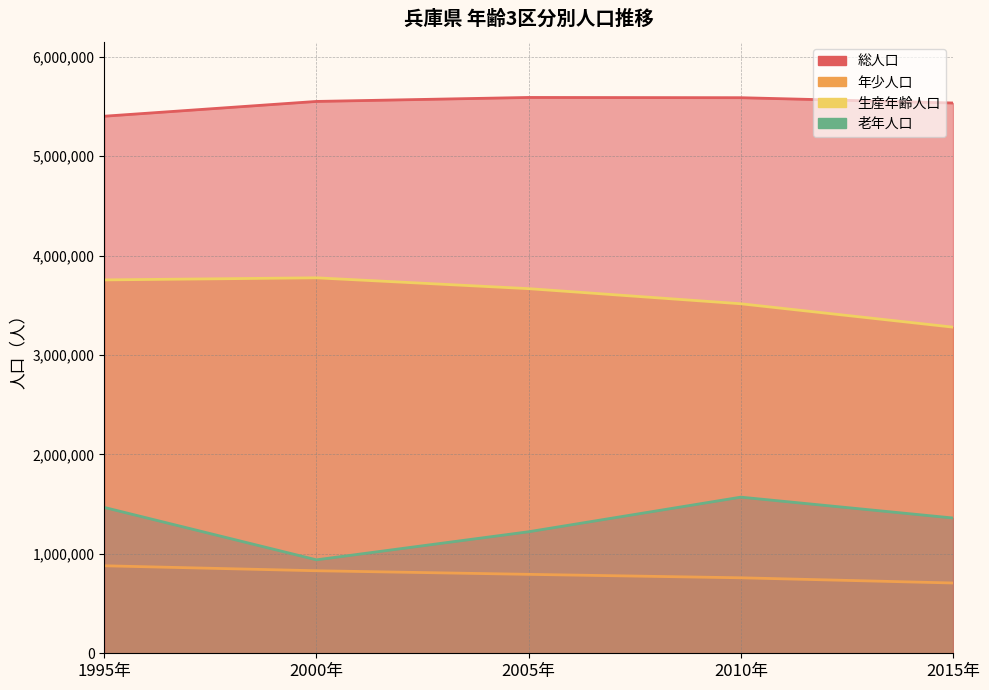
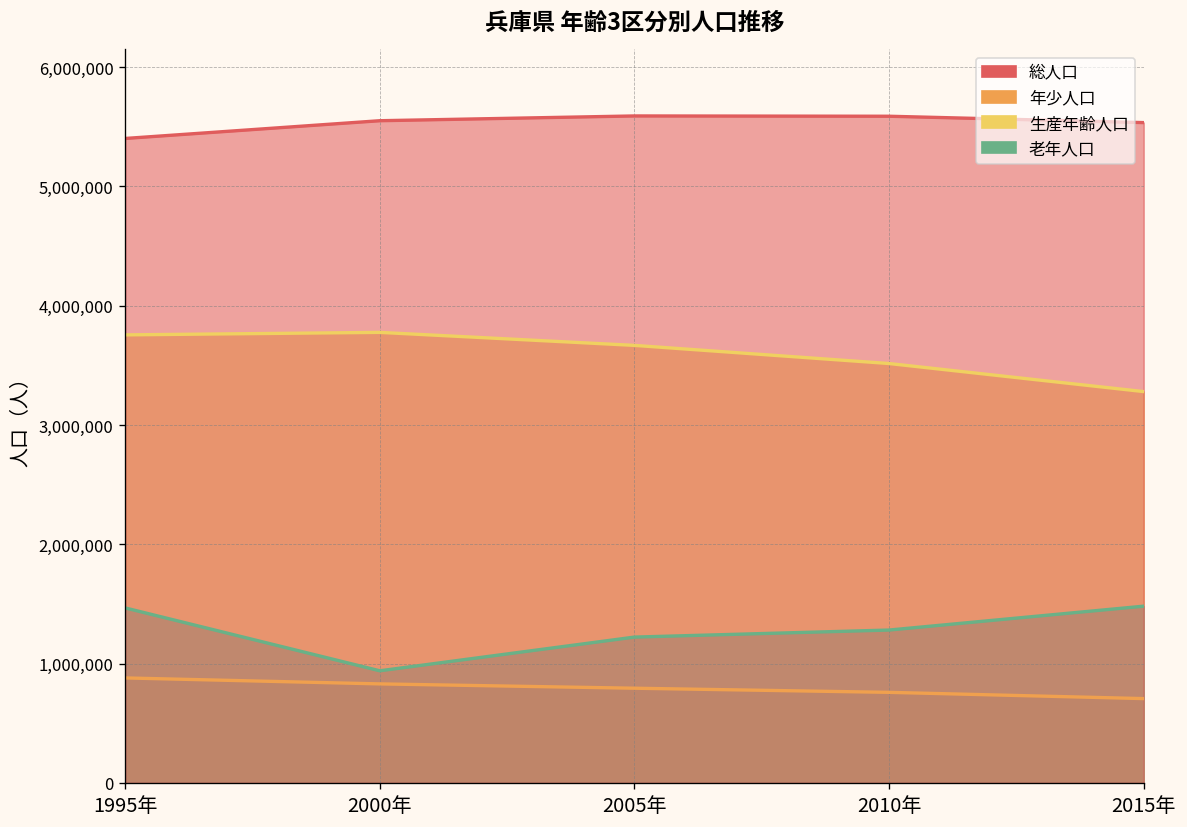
  {
    "老年人口": {
      "1995年": "1,500,000",
      "2000年": "900,000",
      "2005年": "1,200,000",
-     "2010年": "1,600,000",
-     "2015年": "1,400,000"
+     "2010年": "1,300,000",
+     "2015年": "1,500,000"
    },
    "総人口": {
      "1995年": "5,400,000",
      "2000年": "5,600,000",
      "2005年": "5,600,000",
      "2010年": "5,600,000",
      "2015年": "5,500,000"
    }
  }
